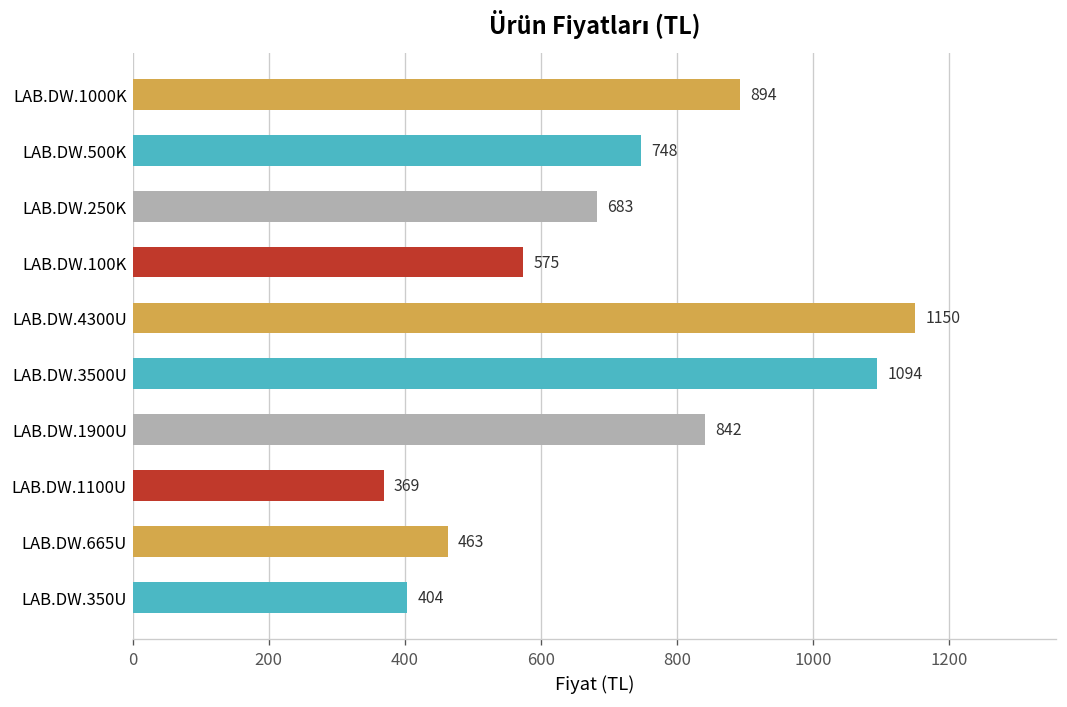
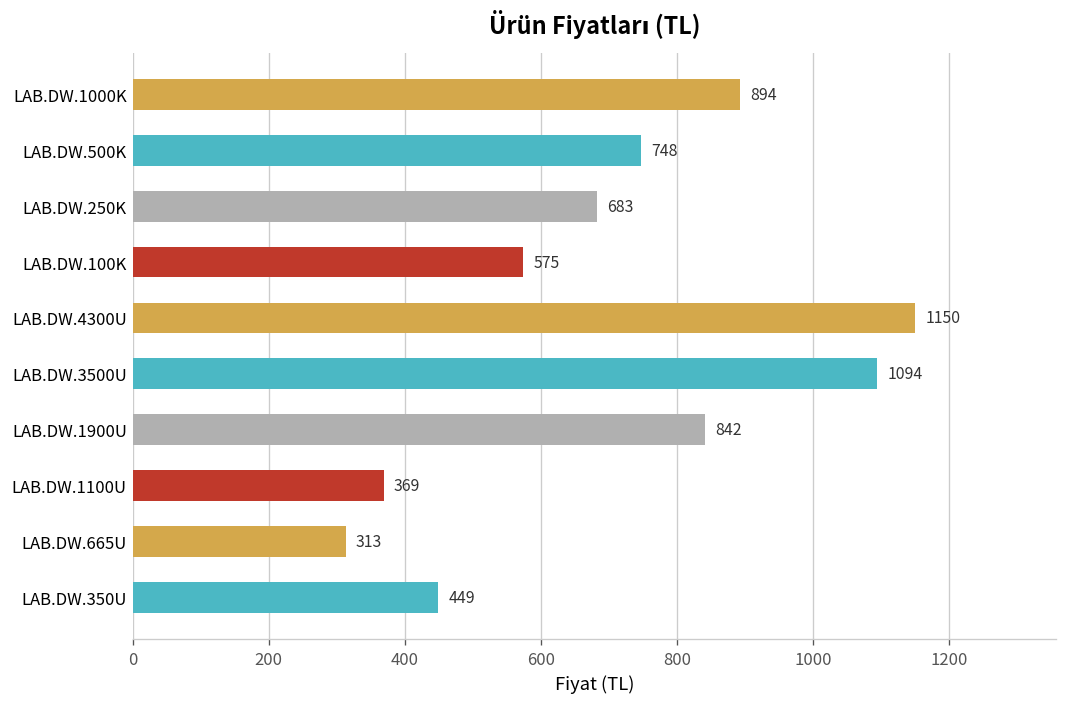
  {
    "LAB.DW.1000K": 894,
    "LAB.DW.500K": 748,
    "LAB.DW.250K": 683,
    "LAB.DW.100K": 575,
    "LAB.DW.4300U": 1150,
    "LAB.DW.3500U": 1094,
    "LAB.DW.1900U": 842,
    "LAB.DW.1100U": 369,
-   "LAB.DW.665U": 463,
-   "LAB.DW.350U": 404
+   "LAB.DW.665U": 313,
+   "LAB.DW.350U": 449
  }
